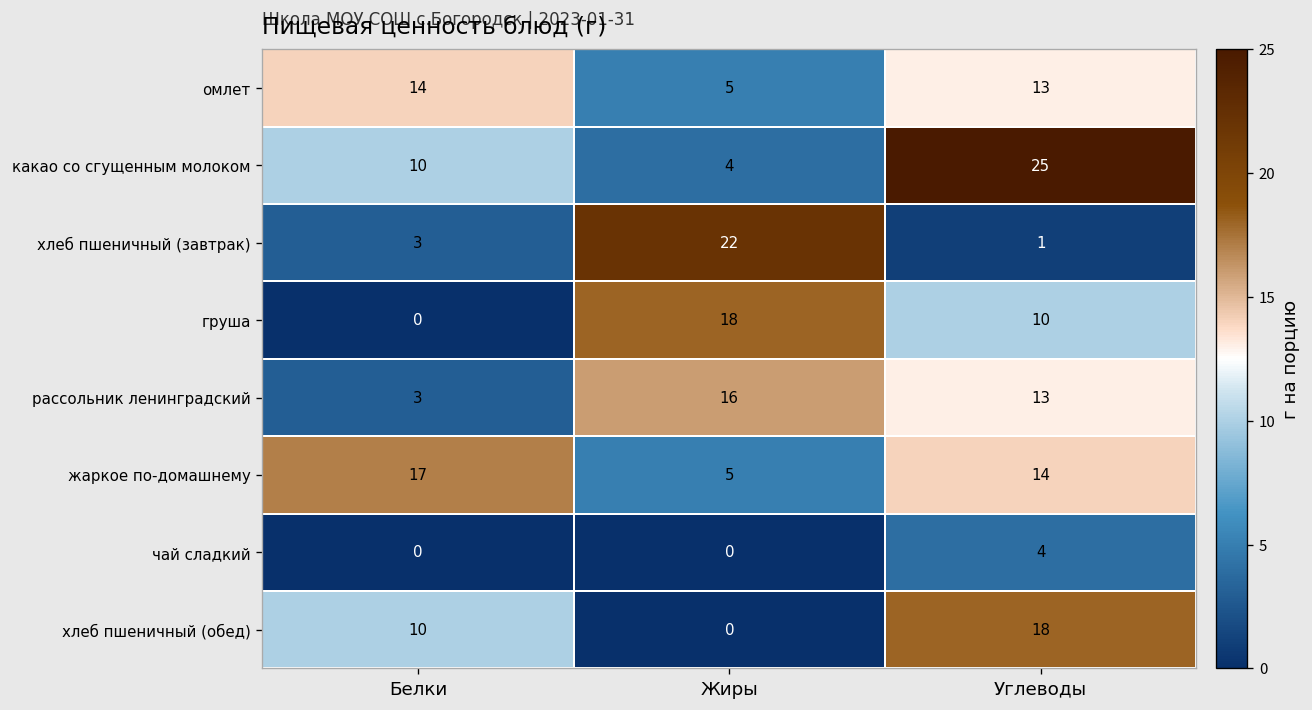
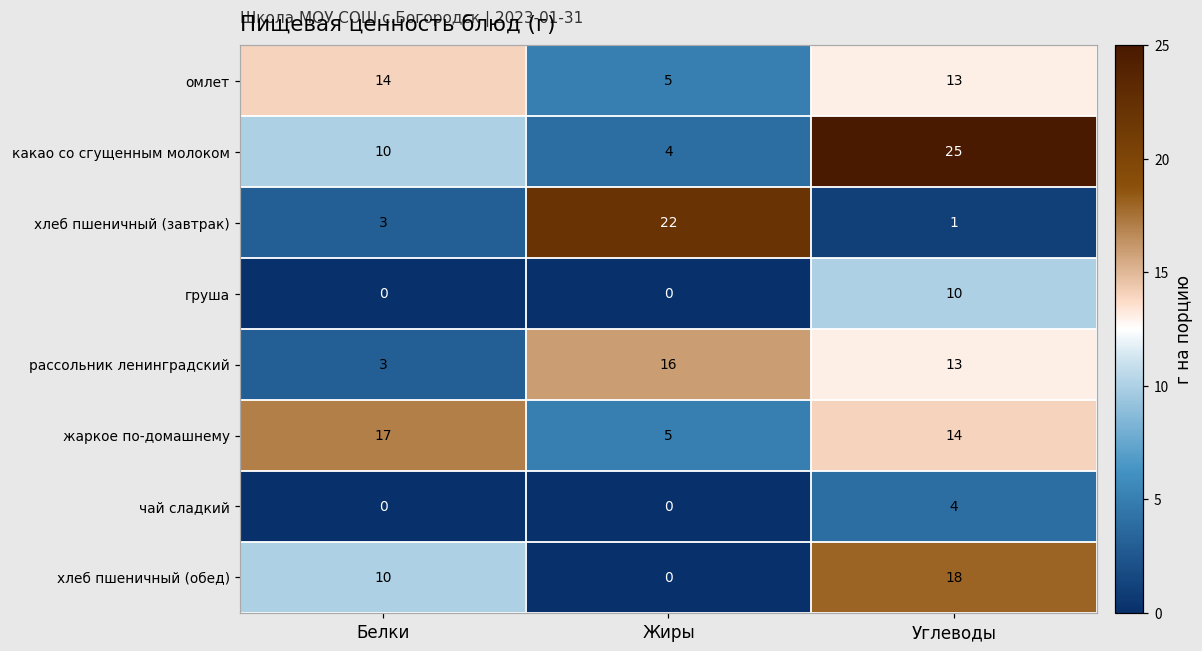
  {
    "омлет": {
      "Белки": 14,
      "Жиры": 5,
      "Углеводы": 13
    },
    "какао со сгущенным молоком": {
      "Белки": 10,
      "Жиры": 4,
      "Углеводы": 25
    },
    "хлеб пшеничный (завтрак)": {
      "Белки": 3,
      "Жиры": 22,
      "Углеводы": 1
    },
    "груша": {
      "Белки": 0,
-     "Жиры": 18,
+     "Жиры": 0,
      "Углеводы": 10
    },
    "рассольник ленинградский": {
      "Белки": 3,
      "Жиры": 16,
      "Углеводы": 13
    },
    "жаркое по-домашнему": {
      "Белки": 17,
      "Жиры": 5,
      "Углеводы": 14
    },
    "чай сладкий": {
      "Белки": 0,
      "Жиры": 0,
      "Углеводы": 4
    },
    "хлеб пшеничный (обед)": {
      "Белки": 10,
      "Жиры": 0,
      "Углеводы": 18
    }
  }
